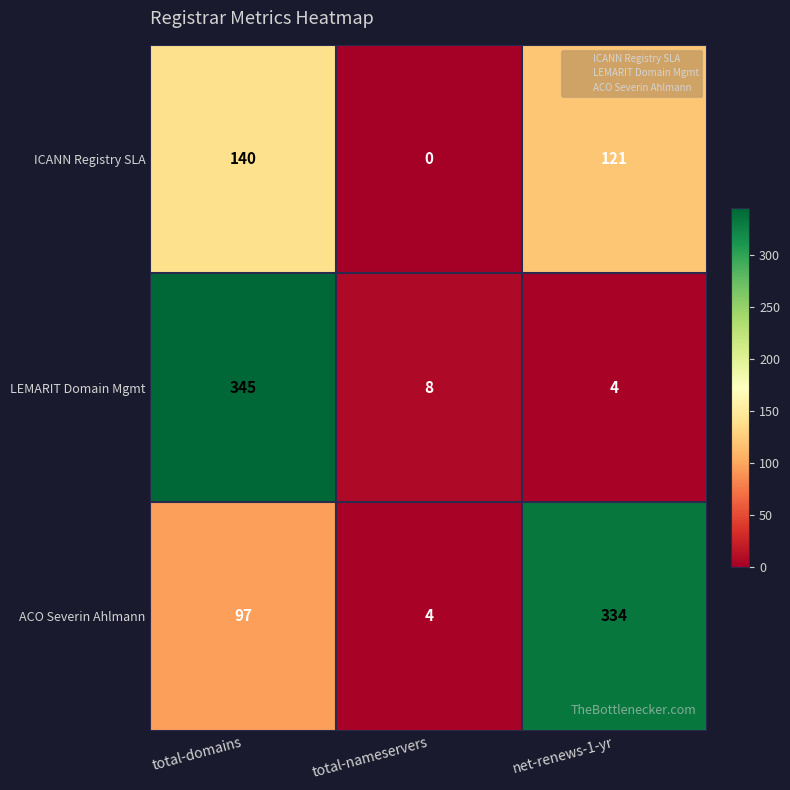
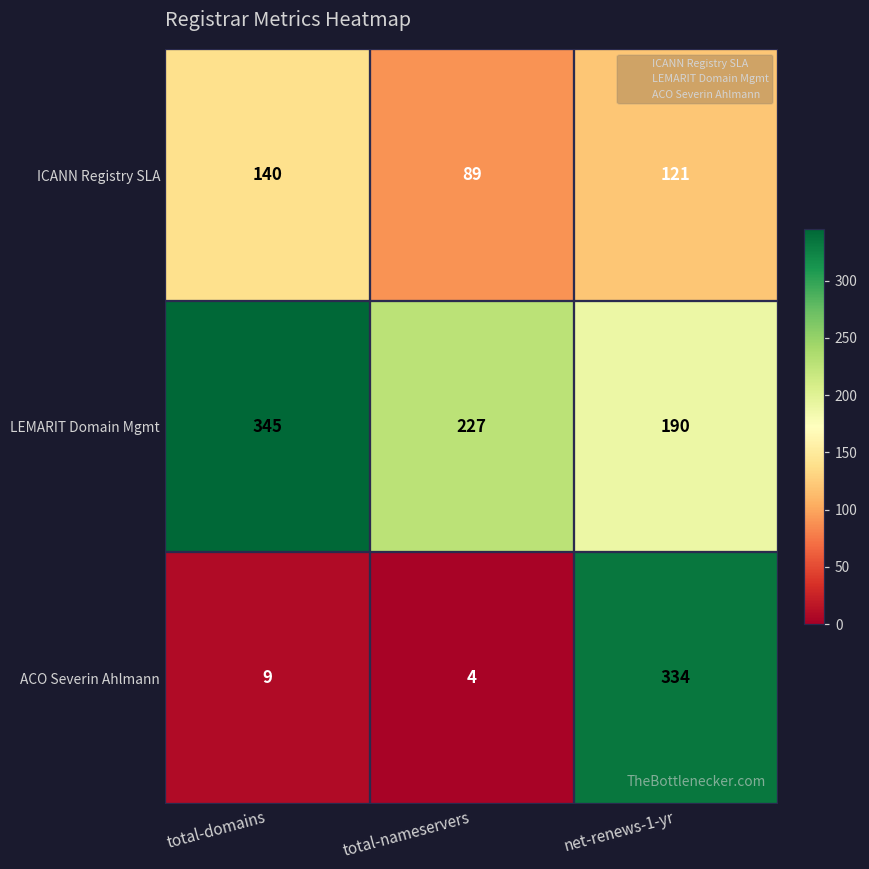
  {
    "ICANN Registry SLA": {
      "total-domains": 140,
-     "total-nameservers": 0,
+     "total-nameservers": 89,
      "net-renews-1-yr": 121
    },
    "LEMARIT Domain Mgmt": {
      "total-domains": 345,
-     "total-nameservers": 8,
-     "net-renews-1-yr": 4
+     "total-nameservers": 227,
+     "net-renews-1-yr": 190
    },
    "ACO Severin Ahlmann": {
-     "total-domains": 97,
+     "total-domains": 9,
      "total-nameservers": 4
    }
  }
